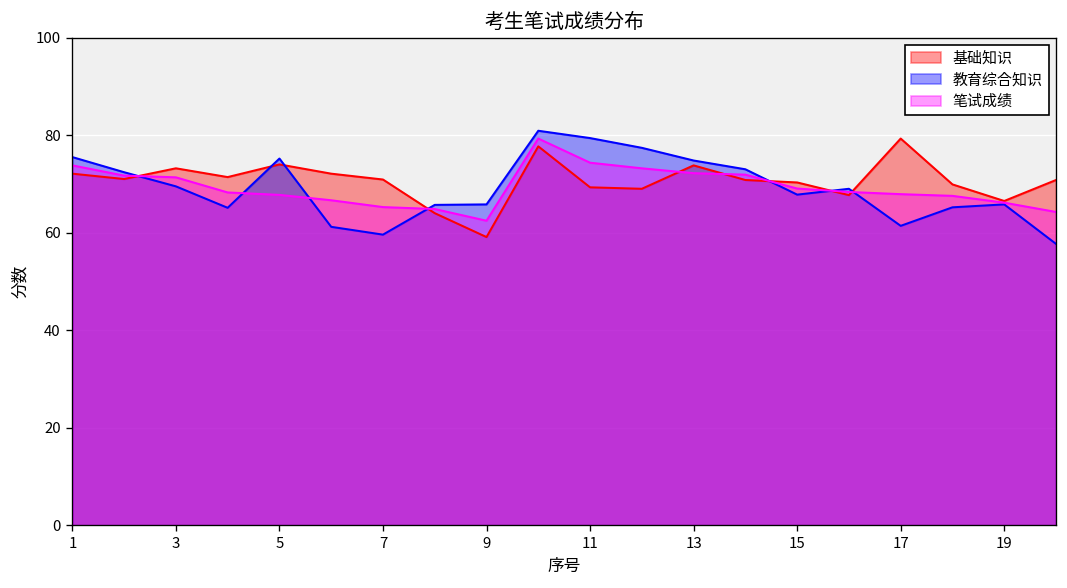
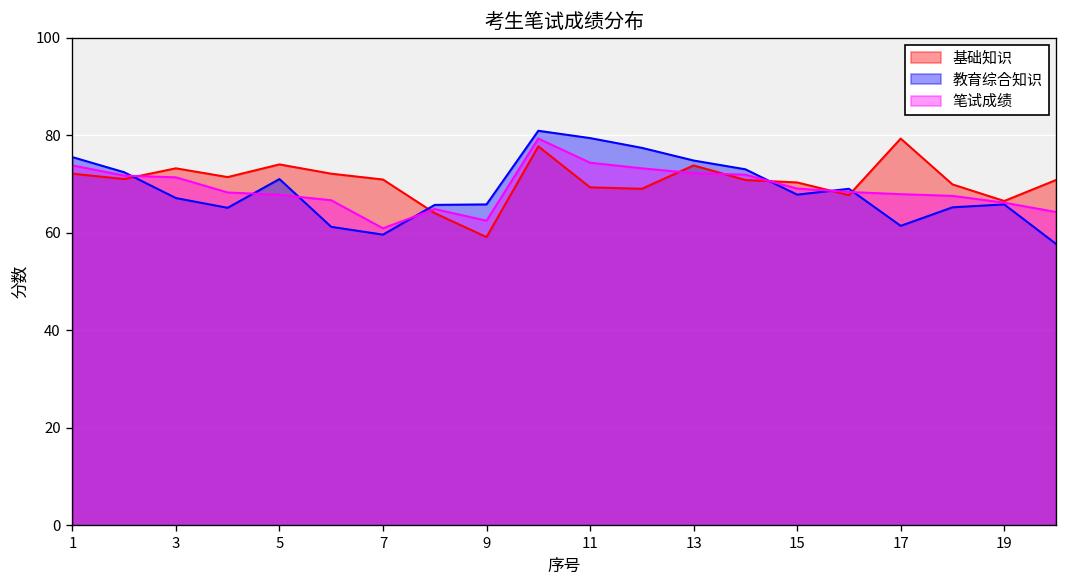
  {
    "基础知识": {
      "1": 72,
      "3": 73,
      "5": 74,
      "7": 71,
      "9": 59,
      "11": 69,
      "13": 74,
      "15": 70,
      "17": 79
    },
    "教育综合知识": {
      "1": 76,
-     "3": 70,
-     "5": 75,
+     "3": 67,
+     "5": 71,
      "7": 60,
      "9": 66,
      "11": 79,
      "13": 75,
      "15": 68,
      "17": 61
    },
    "笔试成绩": {
      "1": 74,
      "3": 71,
      "5": 68,
-     "7": 65,
+     "7": 61,
      "9": 62,
      "11": 74,
      "13": 72,
      "15": 69,
      "17": 68
    }
  }
